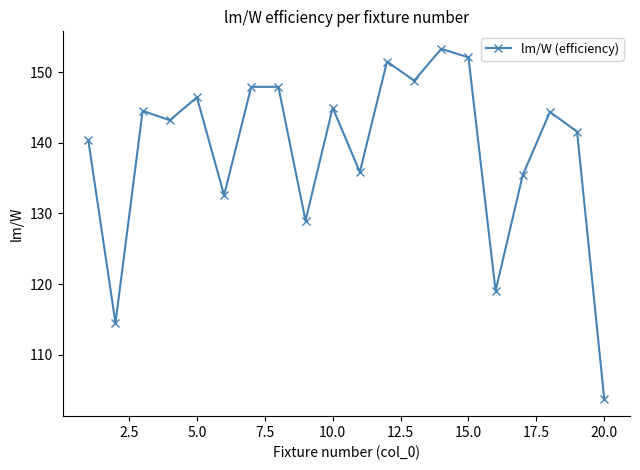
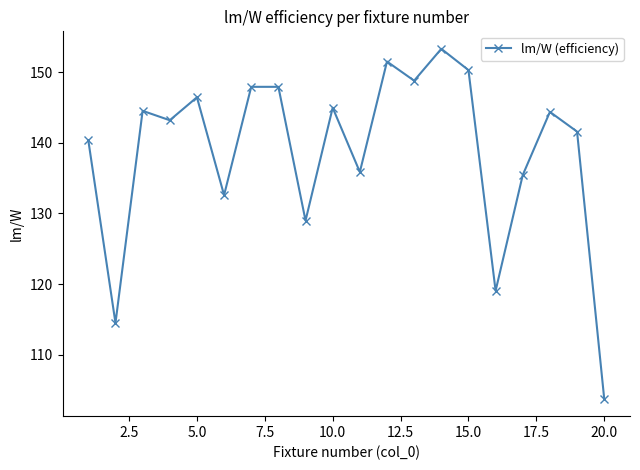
  {
    "5.0": 146,
    "10.0": 145,
-   "15.0": 152,
+   "15.0": 150,
    "20.0": 104
  }
